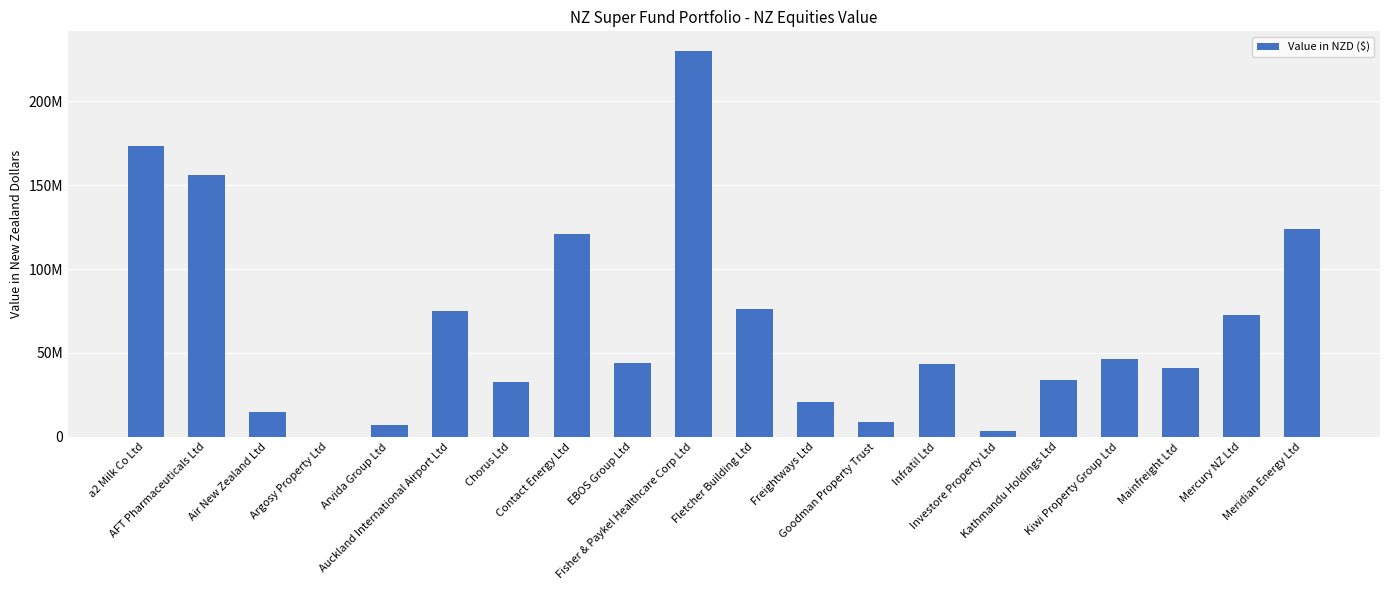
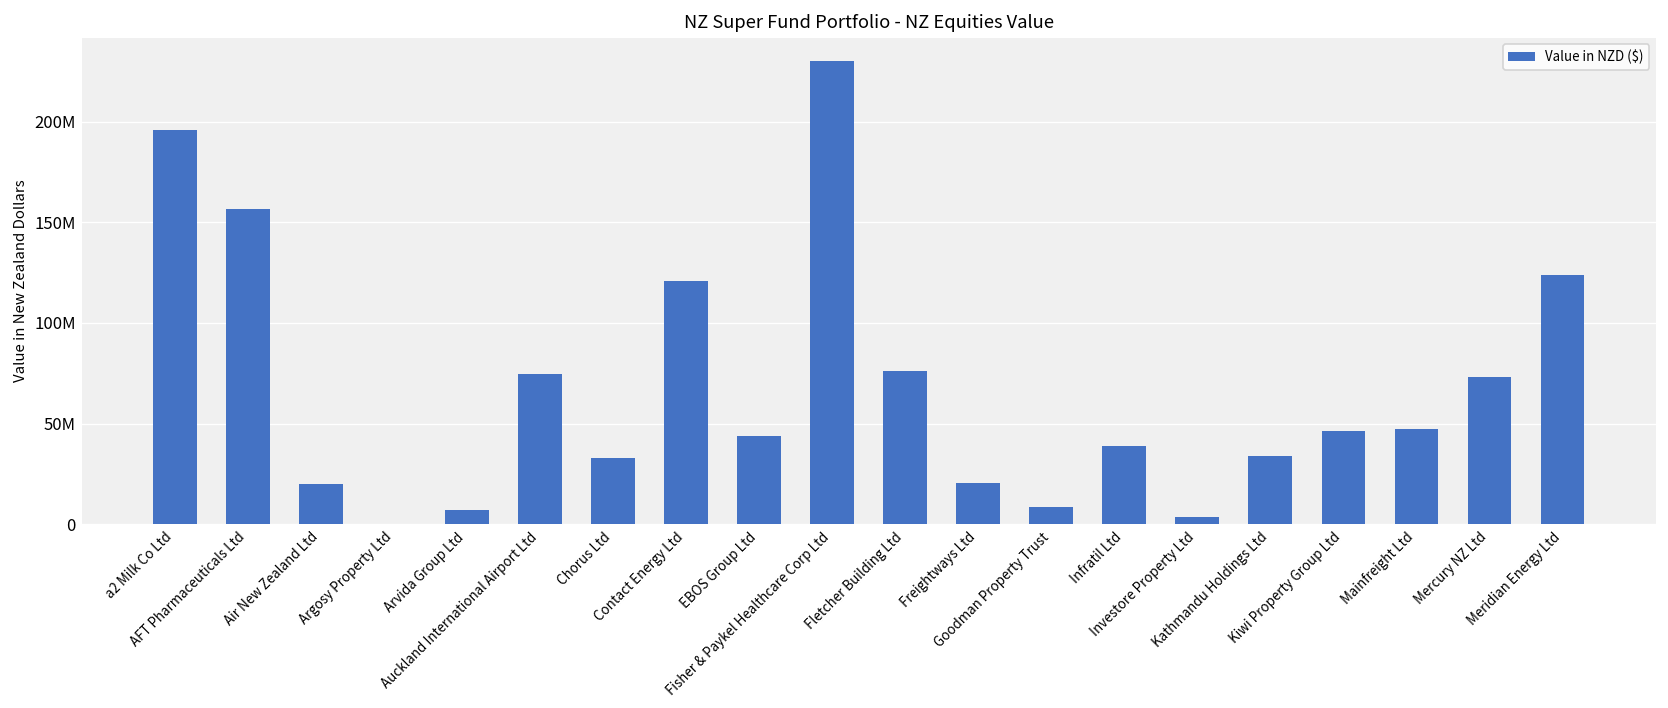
  {
-   "a2 Milk Co Ltd": 174000000,
+   "a2 Milk Co Ltd": 196000000,
    "AFT Pharmaceuticals Ltd": 156000000,
-   "Air New Zealand Ltd": 15000000,
+   "Air New Zealand Ltd": 20000000,
    "Arvida Group Ltd": 7000000,
    "Auckland International Airport Ltd": 75000000,
    "Chorus Ltd": 33000000,
    "Contact Energy Ltd": 121000000,
    "EBOS Group Ltd": 44000000,
    "Fisher & Paykel Healthcare Corp Ltd": 230000000,
    "Fletcher Building Ltd": 76000000,
    "Freightways Ltd": 21000000,
    "Goodman Property Trust": 9000000,
-   "Infratil Ltd": 44000000,
+   "Infratil Ltd": 39000000,
    "Investore Property Ltd": 4000000,
    "Kathmandu Holdings Ltd": 34000000,
    "Kiwi Property Group Ltd": 46000000,
-   "Mainfreight Ltd": 41000000,
+   "Mainfreight Ltd": 47000000,
    "Mercury NZ Ltd": 73000000,
    "Meridian Energy Ltd": 124000000
  }
